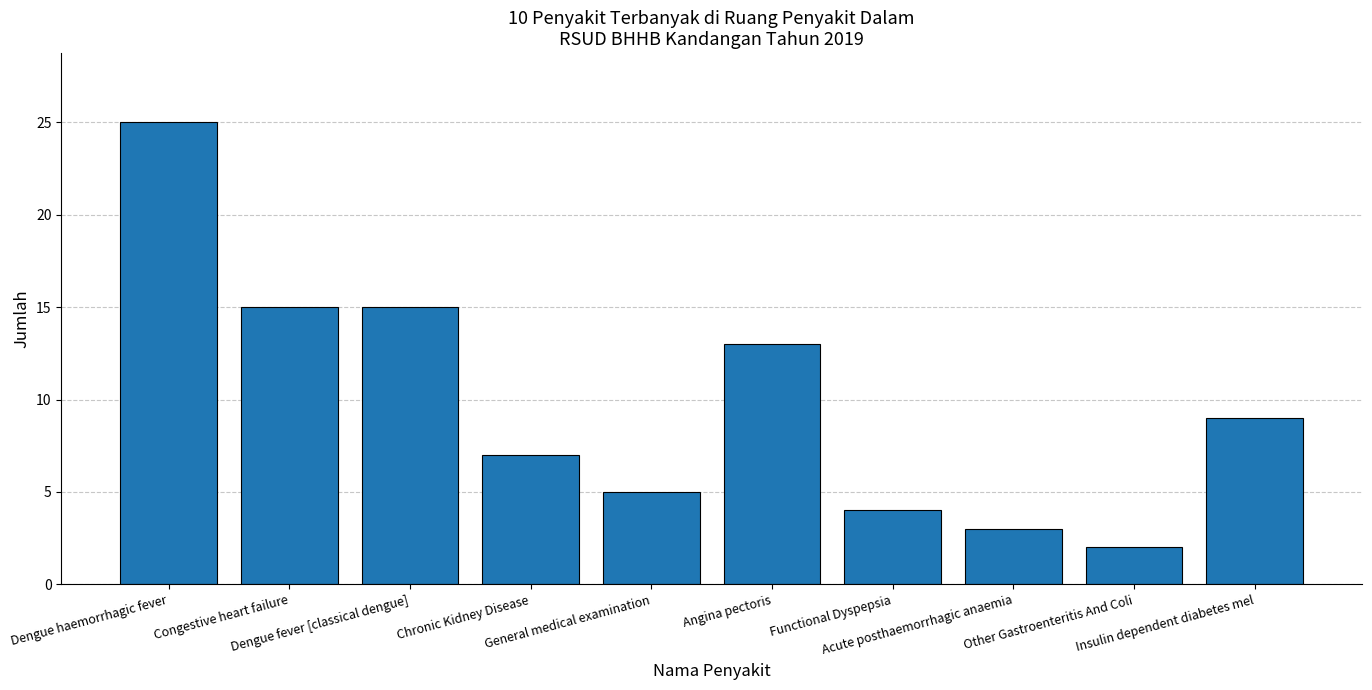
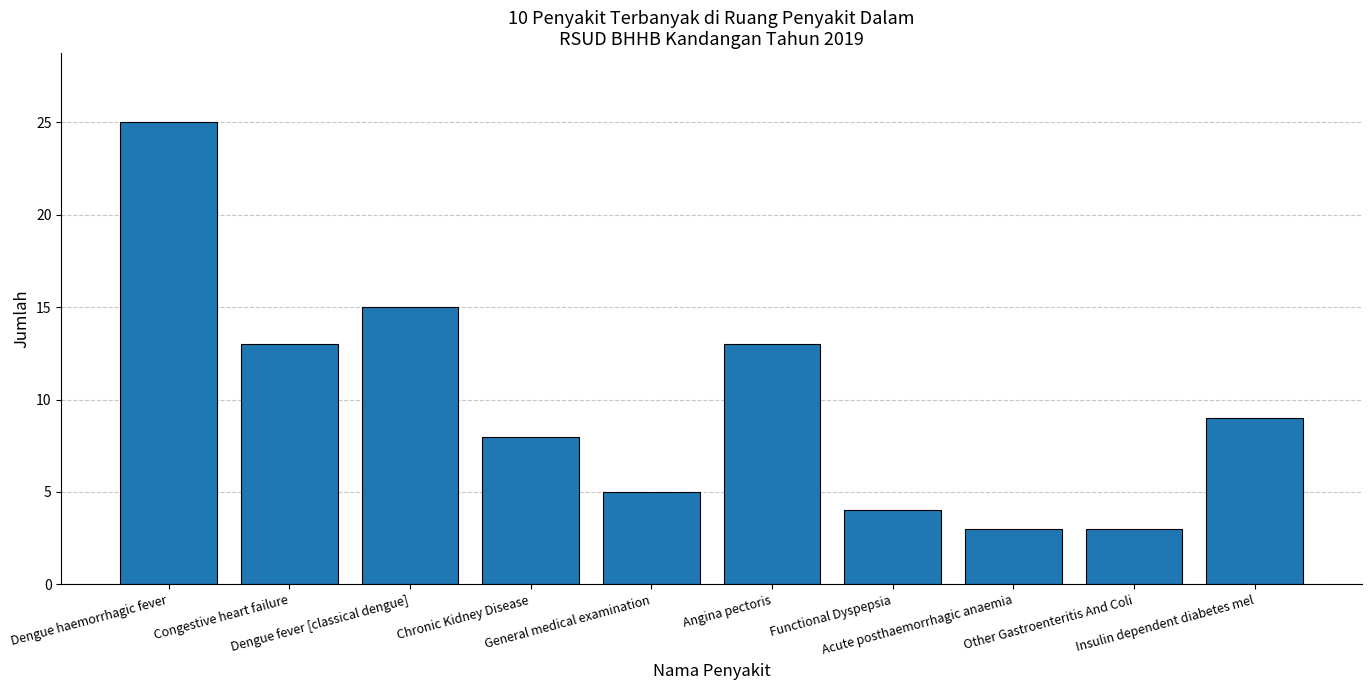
  {
    "Dengue haemorrhagic fever": 25,
-   "Congestive heart failure": 15,
+   "Congestive heart failure": 13,
    "Dengue fever [classical dengue]": 15,
-   "Chronic Kidney Disease": 7,
+   "Chronic Kidney Disease": 8,
    "General medical examination": 5,
    "Angina pectoris": 13,
    "Functional Dyspepsia": 4,
    "Acute posthaemorrhagic anaemia": 3,
-   "Other Gastroenteritis And Coli": 2,
+   "Other Gastroenteritis And Coli": 3,
    "Insulin dependent diabetes mel": 9
  }
